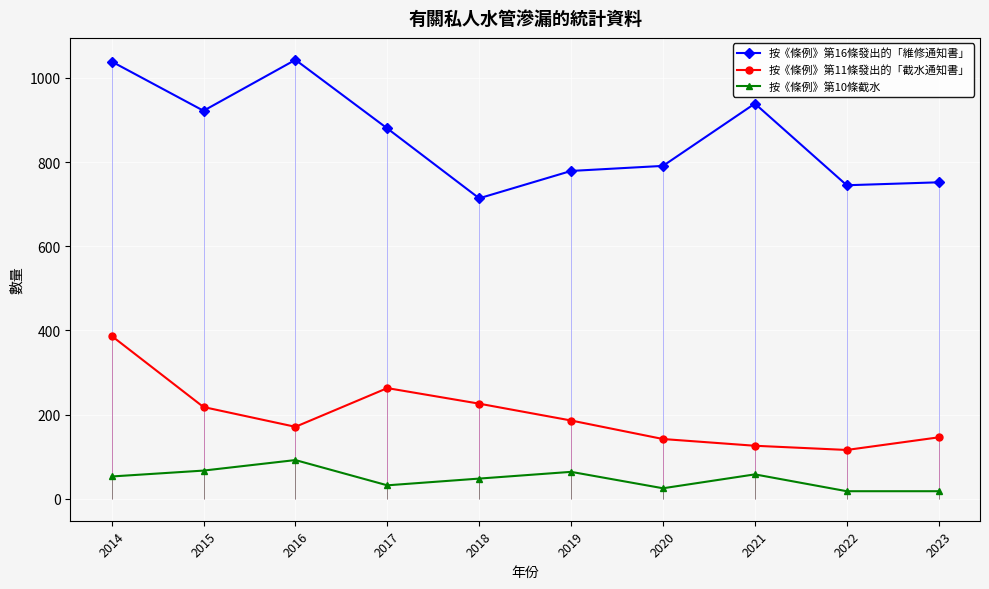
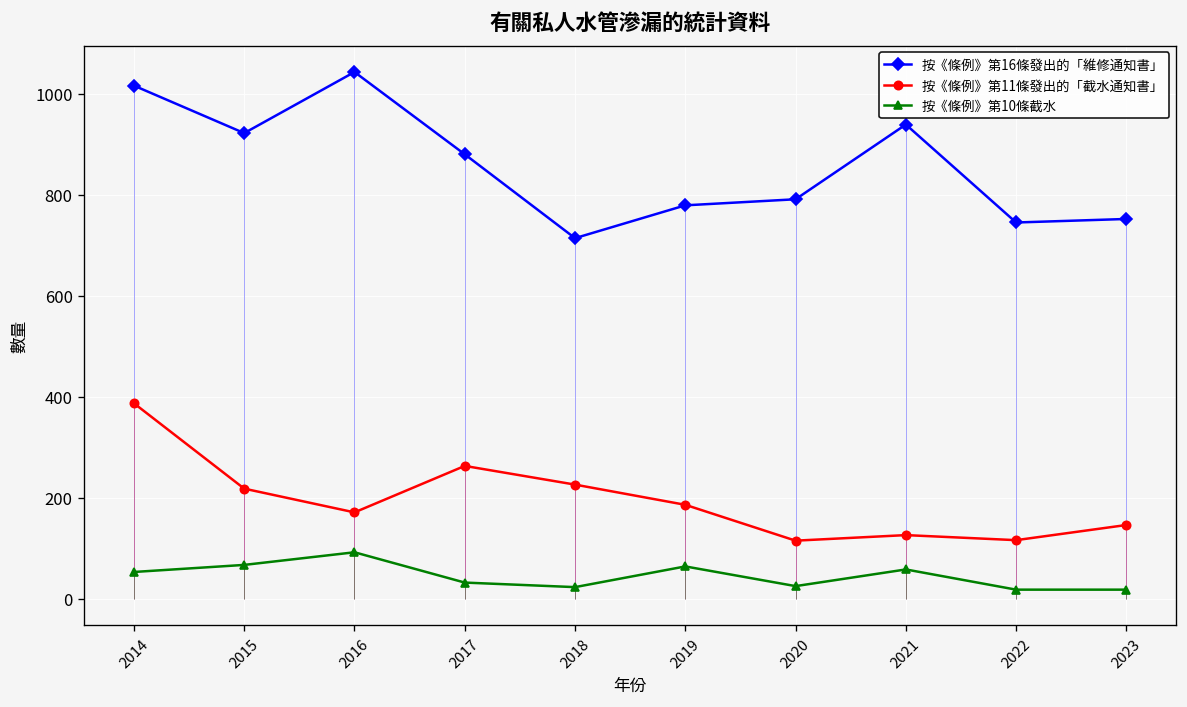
  {
    "按《條例》第16條發出的「維修通知書」": {
-     "2014": 1040,
+     "2014": 1020,
      "2015": 920,
      "2016": 1040,
      "2017": 880,
      "2018": 710,
      "2019": 780,
      "2020": 790,
      "2021": 940,
      "2022": 750,
      "2023": 750
    },
    "按《條例》第11條發出的「截水通知書」": {
      "2014": 390,
      "2015": 220,
      "2016": 170,
      "2017": 260,
      "2018": 230,
      "2019": 190,
-     "2020": 140,
+     "2020": 120,
      "2021": 130,
      "2022": 120,
      "2023": 150
    },
    "按《條例》第10條截水": {
      "2014": 50,
      "2015": 70,
      "2016": 90,
      "2017": 30,
-     "2018": 50,
+     "2018": 20,
      "2019": 60,
      "2020": 30,
      "2021": 60,
      "2022": 20,
      "2023": 20
    }
  }
